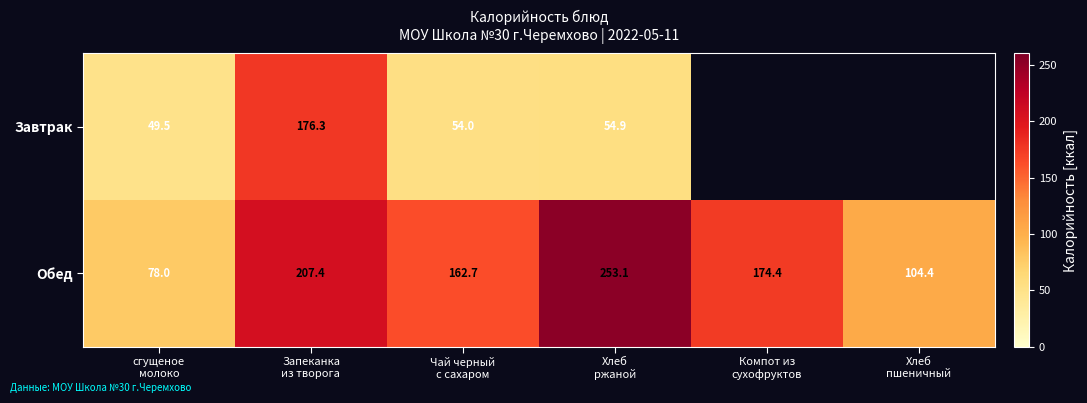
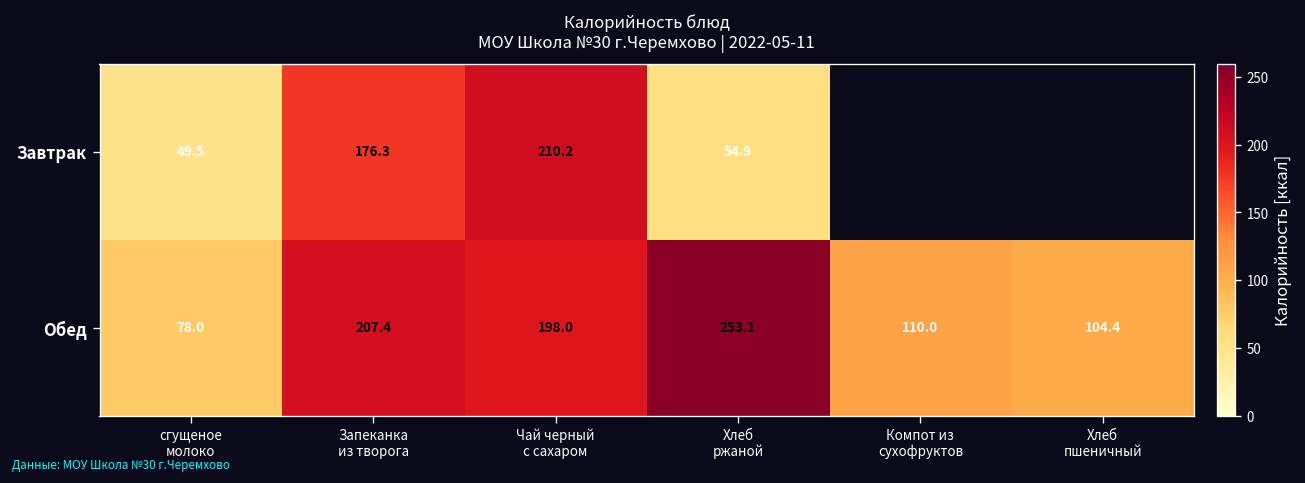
  {
    "Завтрак": {
      "сгущеное молоко": 49.5,
      "Запеканка из творога": 176.3,
-     "Чай черный с сахаром": 54.0,
+     "Чай черный с сахаром": 210.2,
      "Хлеб ржаной": 54.9
    },
    "Обед": {
      "сгущеное молоко": 78.0,
      "Запеканка из творога": 207.4,
-     "Чай черный с сахаром": 162.7,
+     "Чай черный с сахаром": 198.0,
      "Хлеб ржаной": 253.1,
-     "Компот из сухофруктов": 174.4,
+     "Компот из сухофруктов": 110.0,
      "Хлеб пшеничный": 104.4
    }
  }
